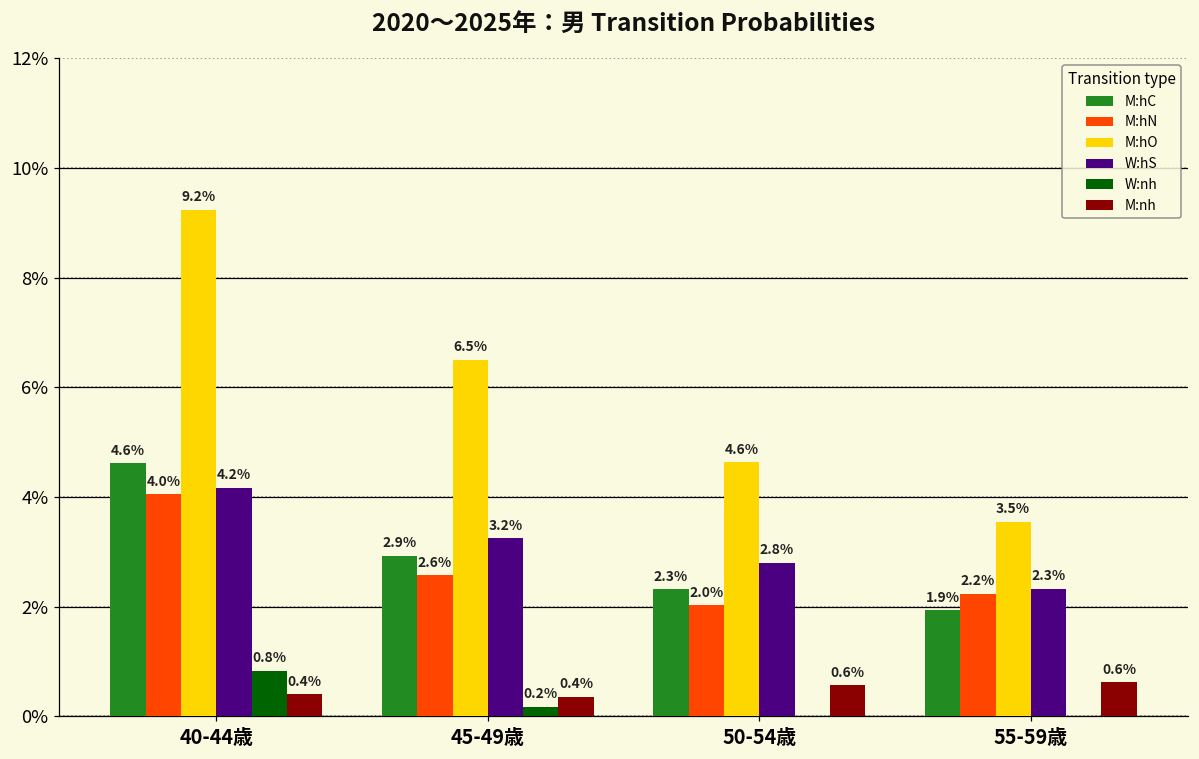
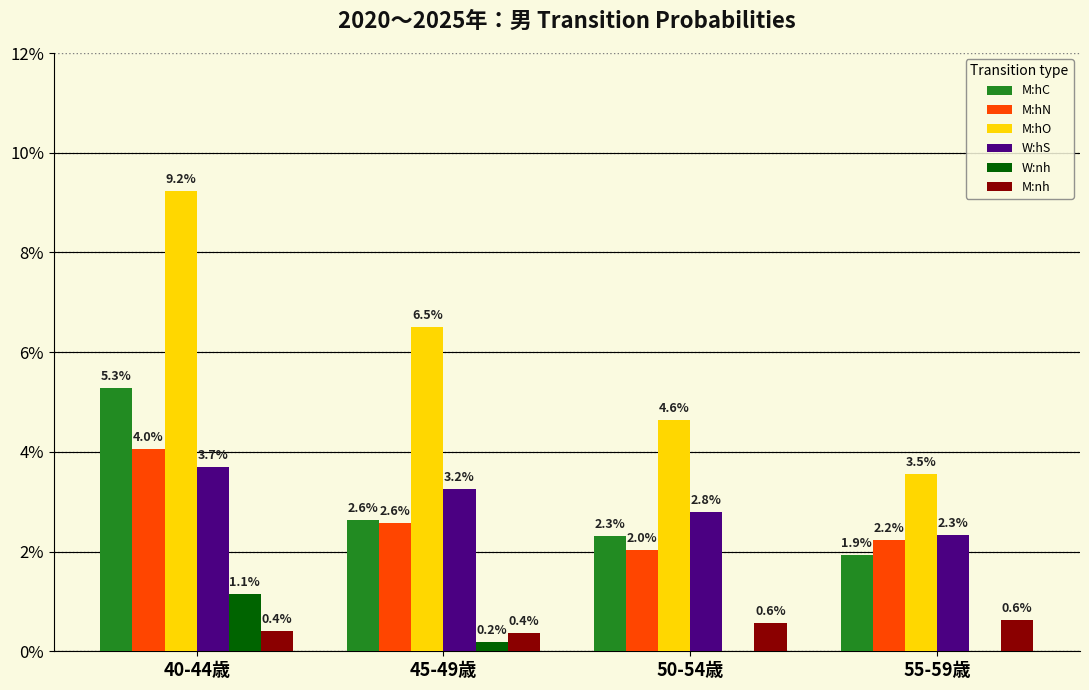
  {
    "M:hC": {
-     "40-44歳": "4.6%",
-     "45-49歳": "2.9%",
+     "40-44歳": "5.3%",
+     "45-49歳": "2.6%",
      "50-54歳": "2.3%",
      "55-59歳": "1.9%"
    },
    "M:hN": {
      "40-44歳": "4.0%",
      "45-49歳": "2.6%",
      "50-54歳": "2.0%",
      "55-59歳": "2.2%"
    },
    "M:hO": {
      "40-44歳": "9.2%",
      "45-49歳": "6.5%",
      "50-54歳": "4.6%",
      "55-59歳": "3.5%"
    },
    "W:hS": {
-     "40-44歳": "4.2%",
+     "40-44歳": "3.7%",
      "45-49歳": "3.2%",
      "50-54歳": "2.8%",
      "55-59歳": "2.3%"
    },
    "W:nh": {
-     "40-44歳": "0.8%",
+     "40-44歳": "1.1%",
      "45-49歳": "0.2%"
    },
    "M:nh": {
      "40-44歳": "0.4%",
      "45-49歳": "0.4%",
      "50-54歳": "0.6%",
      "55-59歳": "0.6%"
    }
  }
